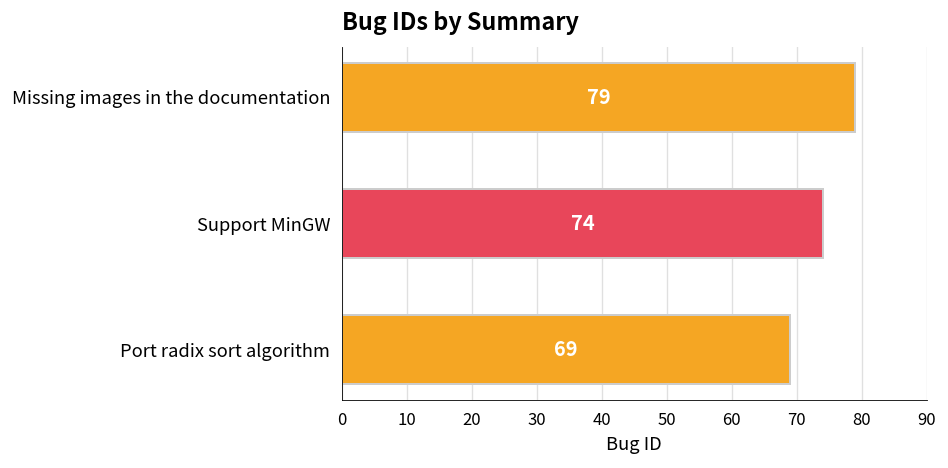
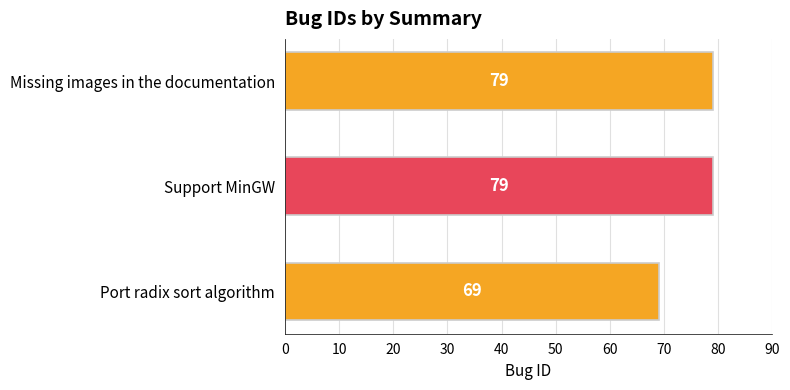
  {
    "Missing images in the documentation": 79,
-   "Support MinGW": 74,
+   "Support MinGW": 79,
    "Port radix sort algorithm": 69
  }
